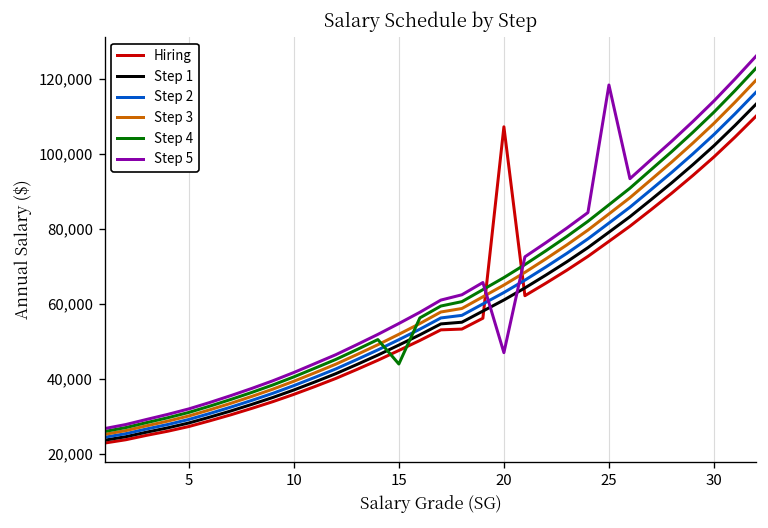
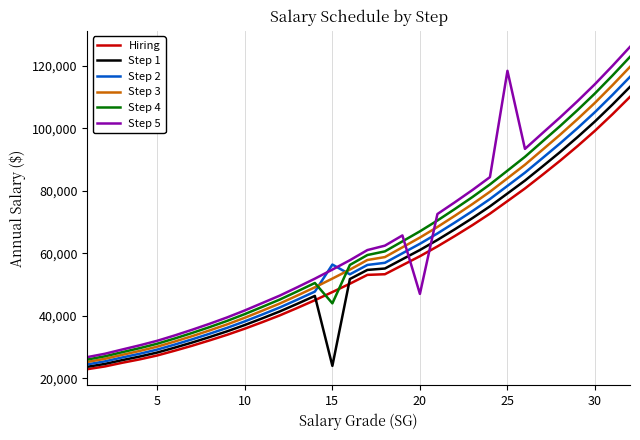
  {
    "Hiring": {
      "5": "27,000",
      "10": "36,000",
      "15": "48,000",
-     "20": "107,000",
+     "20": "59,000",
      "25": "77,000",
      "30": "99,000"
    },
    "Step 1": {
      "5": "28,000",
      "10": "37,000",
-     "15": "49,000",
+     "15": "24,000",
      "20": "61,000",
      "25": "79,000",
      "30": "102,000"
    },
    "Step 2": {
      "5": "29,000",
      "10": "38,000",
-     "15": "51,000",
+     "15": "56,000",
      "20": "63,000",
      "25": "82,000",
      "30": "105,000"
    },
    "Step 3": {
      "5": "30,000",
      "10": "39,000",
      "15": "52,000",
      "20": "65,000",
      "25": "84,000",
      "30": "108,000"
    },
    "Step 4": {
      "5": "31,000",
      "10": "41,000",
      "15": "44,000",
      "20": "67,000",
      "25": "86,000",
      "30": "111,000"
    },
    "Step 5": {
      "5": "32,000",
      "10": "42,000",
      "15": "55,000",
      "20": "47,000",
      "25": "118,000",
      "30": "114,000"
    }
  }
